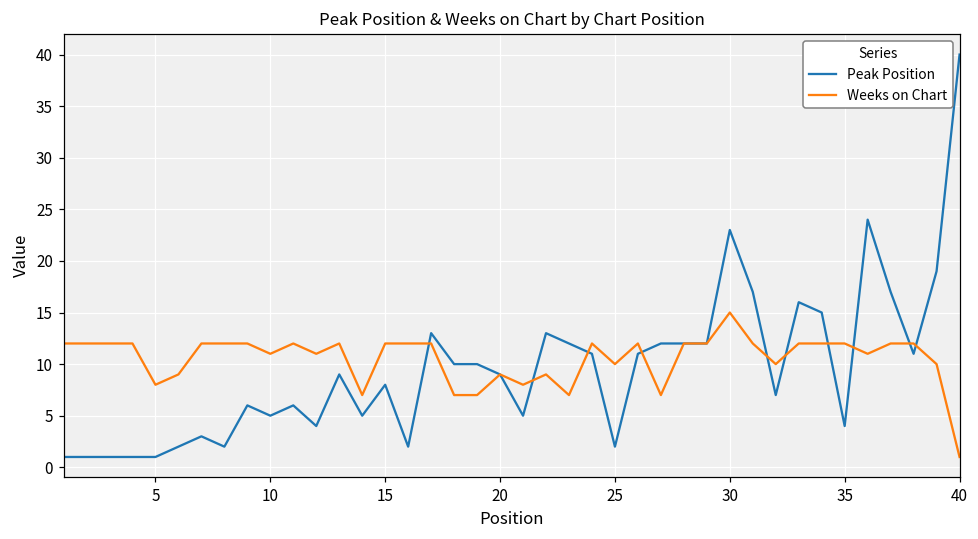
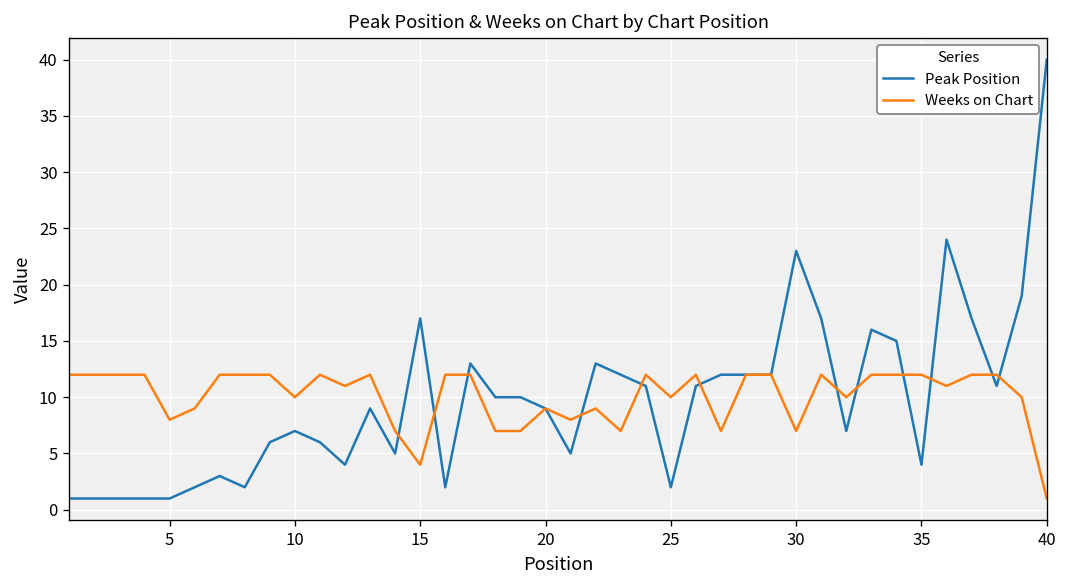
  {
    "Peak Position": {
      "5": 1,
-     "10": 5,
-     "15": 8,
+     "10": 7,
+     "15": 17,
      "25": 2,
      "30": 23,
      "35": 4,
      "40": 40
    },
    "Weeks on Chart": {
      "5": 8,
-     "10": 11,
-     "15": 12,
+     "10": 10,
+     "15": 4,
      "25": 10,
-     "30": 15,
+     "30": 7,
      "35": 12,
      "40": 1
    }
  }
